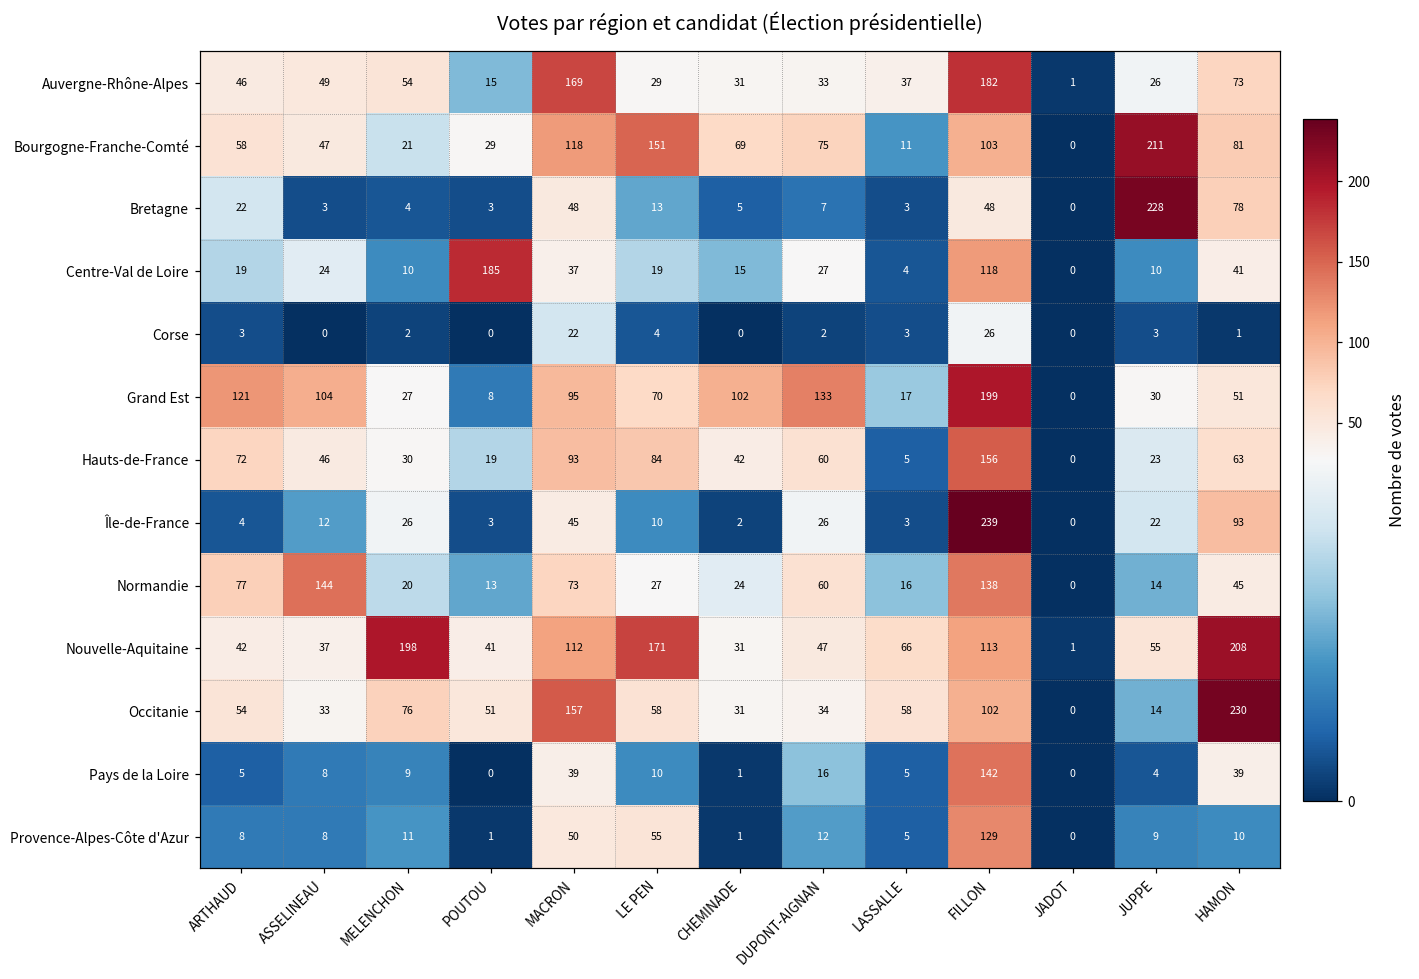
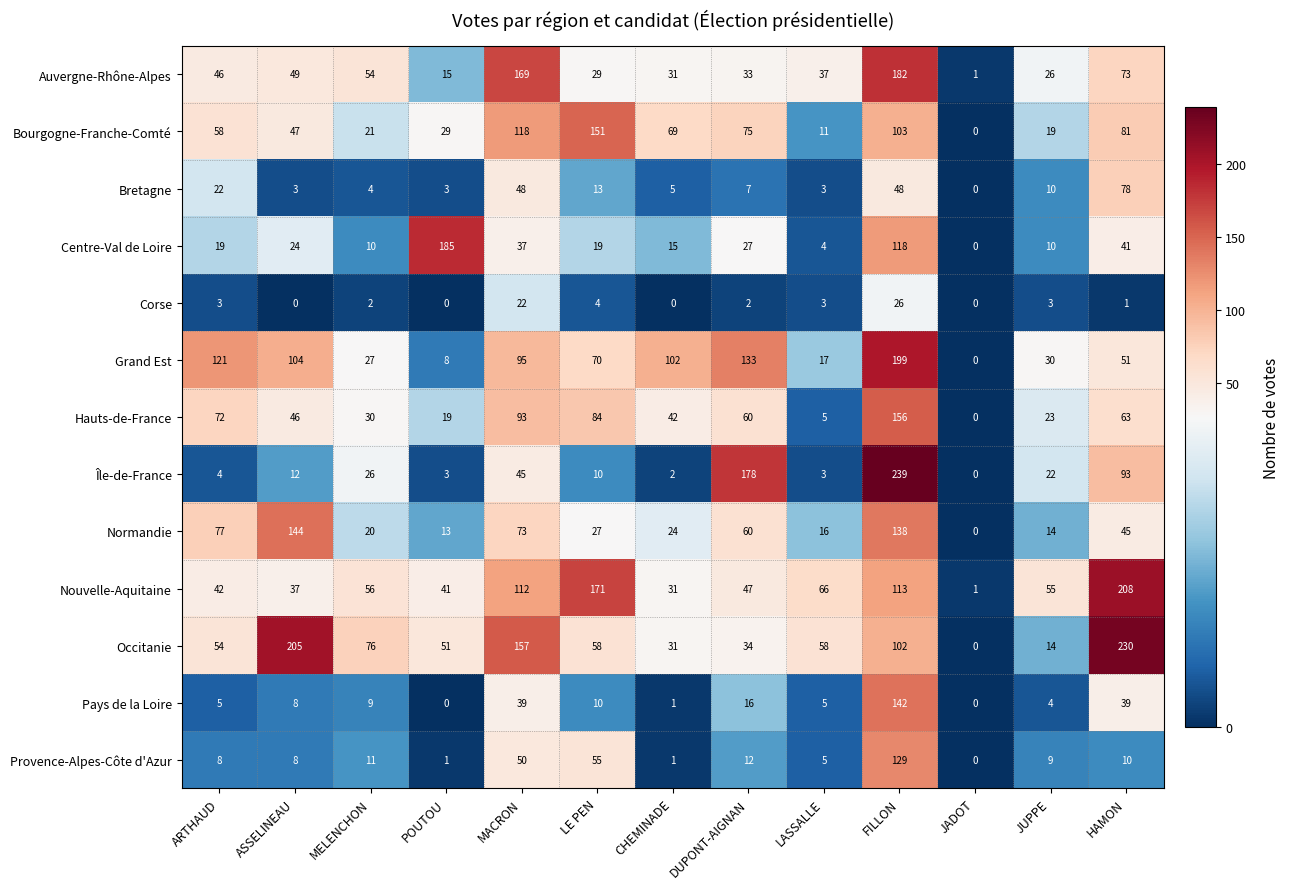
  {
    "Auvergne-Rhône-Alpes": {
      "ARTHAUD": 46,
      "ASSELINEAU": 49,
      "MELENCHON": 54,
      "POUTOU": 15,
      "MACRON": 169,
      "LE PEN": 29,
      "CHEMINADE": 31,
      "DUPONT-AIGNAN": 33,
      "LASSALLE": 37,
      "FILLON": 182,
      "JADOT": 1,
      "JUPPE": 26,
      "HAMON": 73
    },
    "Bourgogne-Franche-Comté": {
      "ARTHAUD": 58,
      "ASSELINEAU": 47,
      "MELENCHON": 21,
      "POUTOU": 29,
      "MACRON": 118,
      "LE PEN": 151,
      "CHEMINADE": 69,
      "DUPONT-AIGNAN": 75,
      "LASSALLE": 11,
      "FILLON": 103,
      "JADOT": 0,
-     "JUPPE": 211,
+     "JUPPE": 19,
      "HAMON": 81
    },
    "Bretagne": {
      "ARTHAUD": 22,
      "ASSELINEAU": 3,
      "MELENCHON": 4,
      "POUTOU": 3,
      "MACRON": 48,
      "LE PEN": 13,
      "CHEMINADE": 5,
      "DUPONT-AIGNAN": 7,
      "LASSALLE": 3,
      "FILLON": 48,
      "JADOT": 0,
-     "JUPPE": 228,
+     "JUPPE": 10,
      "HAMON": 78
    },
    "Centre-Val de Loire": {
      "ARTHAUD": 19,
      "ASSELINEAU": 24,
      "MELENCHON": 10,
      "POUTOU": 185,
      "MACRON": 37,
      "LE PEN": 19,
      "CHEMINADE": 15,
      "DUPONT-AIGNAN": 27,
      "LASSALLE": 4,
      "FILLON": 118,
      "JADOT": 0,
      "JUPPE": 10,
      "HAMON": 41
    },
    "Corse": {
      "ARTHAUD": 3,
      "ASSELINEAU": 0,
      "MELENCHON": 2,
      "POUTOU": 0,
      "MACRON": 22,
      "LE PEN": 4,
      "CHEMINADE": 0,
      "DUPONT-AIGNAN": 2,
      "LASSALLE": 3,
      "FILLON": 26,
      "JADOT": 0,
      "JUPPE": 3,
      "HAMON": 1
    },
    "Grand Est": {
      "ARTHAUD": 121,
      "ASSELINEAU": 104,
      "MELENCHON": 27,
      "POUTOU": 8,
      "MACRON": 95,
      "LE PEN": 70,
      "CHEMINADE": 102,
      "DUPONT-AIGNAN": 133,
      "LASSALLE": 17,
      "FILLON": 199,
      "JADOT": 0,
      "JUPPE": 30,
      "HAMON": 51
    },
    "Hauts-de-France": {
      "ARTHAUD": 72,
      "ASSELINEAU": 46,
      "MELENCHON": 30,
      "POUTOU": 19,
      "MACRON": 93,
      "LE PEN": 84,
      "CHEMINADE": 42,
      "DUPONT-AIGNAN": 60,
      "LASSALLE": 5,
      "FILLON": 156,
      "JADOT": 0,
      "JUPPE": 23,
      "HAMON": 63
    },
    "Île-de-France": {
      "ARTHAUD": 4,
      "ASSELINEAU": 12,
      "MELENCHON": 26,
      "POUTOU": 3,
      "MACRON": 45,
      "LE PEN": 10,
      "CHEMINADE": 2,
-     "DUPONT-AIGNAN": 26,
+     "DUPONT-AIGNAN": 178,
      "LASSALLE": 3,
      "FILLON": 239,
      "JADOT": 0,
      "JUPPE": 22,
      "HAMON": 93
    },
    "Normandie": {
      "ARTHAUD": 77,
      "ASSELINEAU": 144,
      "MELENCHON": 20,
      "POUTOU": 13,
      "MACRON": 73,
      "LE PEN": 27,
      "CHEMINADE": 24,
      "DUPONT-AIGNAN": 60,
      "LASSALLE": 16,
      "FILLON": 138,
      "JADOT": 0,
      "JUPPE": 14,
      "HAMON": 45
    },
    "Nouvelle-Aquitaine": {
      "ARTHAUD": 42,
      "ASSELINEAU": 37,
-     "MELENCHON": 198,
+     "MELENCHON": 56,
      "POUTOU": 41,
      "MACRON": 112,
      "LE PEN": 171,
      "CHEMINADE": 31,
      "DUPONT-AIGNAN": 47,
      "LASSALLE": 66,
      "FILLON": 113,
      "JADOT": 1,
      "JUPPE": 55,
      "HAMON": 208
    },
    "Occitanie": {
      "ARTHAUD": 54,
-     "ASSELINEAU": 33,
+     "ASSELINEAU": 205,
      "MELENCHON": 76,
      "POUTOU": 51,
      "MACRON": 157,
      "LE PEN": 58,
      "CHEMINADE": 31,
      "DUPONT-AIGNAN": 34,
      "LASSALLE": 58,
      "FILLON": 102,
      "JADOT": 0,
      "JUPPE": 14,
      "HAMON": 230
    },
    "Pays de la Loire": {
      "ARTHAUD": 5,
      "ASSELINEAU": 8,
      "MELENCHON": 9,
      "POUTOU": 0,
      "MACRON": 39,
      "LE PEN": 10,
      "CHEMINADE": 1,
      "DUPONT-AIGNAN": 16,
      "LASSALLE": 5,
      "FILLON": 142,
      "JADOT": 0,
      "JUPPE": 4,
      "HAMON": 39
    },
    "Provence-Alpes-Côte d'Azur": {
      "ARTHAUD": 8,
      "ASSELINEAU": 8,
      "MELENCHON": 11,
      "POUTOU": 1,
      "MACRON": 50,
      "LE PEN": 55,
      "CHEMINADE": 1,
      "DUPONT-AIGNAN": 12,
      "LASSALLE": 5,
      "FILLON": 129,
      "JADOT": 0,
      "JUPPE": 9,
      "HAMON": 10
    }
  }
